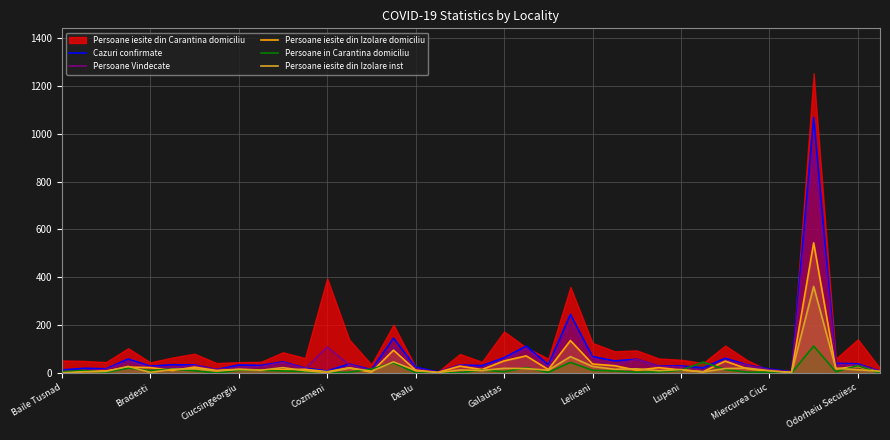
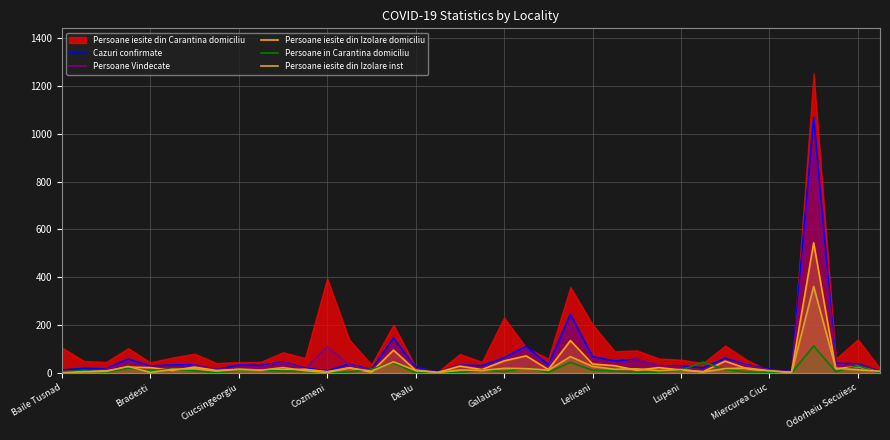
  {
    "Persoane iesite din Carantina domiciliu": {
-     "Baile Tusnad": 50,
+     "Baile Tusnad": 110,
      "Bradesti": 50,
      "Ciucsingeorgiu": 50,
      "Cozmeni": 400,
-     "Galautas": 170,
-     "Leliceni": 130,
+     "Galautas": 230,
+     "Leliceni": 200,
      "Lupeni": 60,
      "Odorheiu Secuiesc": 140
    },
    "Cazuri confirmate": {
      "Ciucsingeorgiu": 30
    },
    "Persoane Vindecate": {
      "Cozmeni": 110
    },
    "Persoane in Carantina domiciliu": {
      "Galautas": 10,
      "Leliceni": 10
    }
  }
